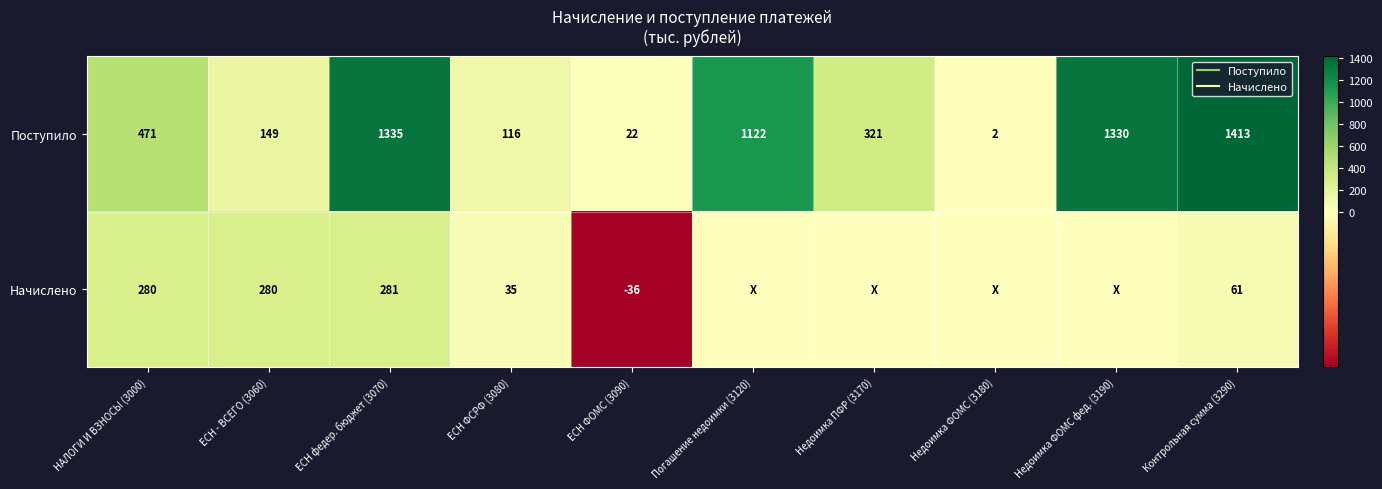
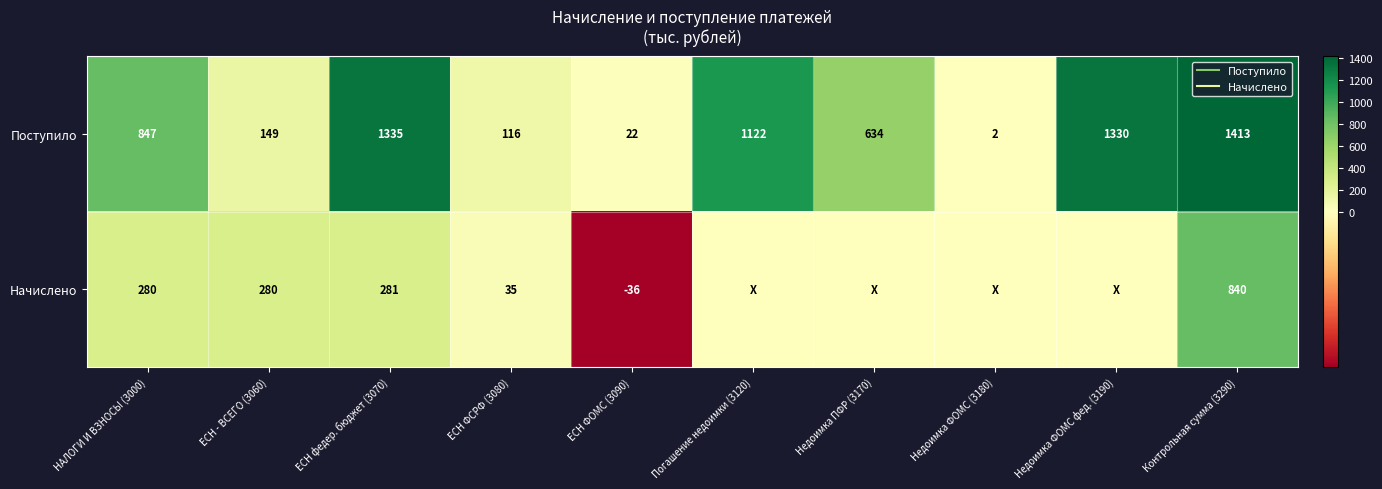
  {
    "Поступило": {
-     "НАЛОГИ И ВЗНОСЫ (3000)": 471,
+     "НАЛОГИ И ВЗНОСЫ (3000)": 847,
      "ЕСН - ВСЕГО (3060)": 149,
      "ЕСН федер. бюджет (3070)": 1335,
      "ЕСН ФСРФ (3080)": 116,
      "ЕСН ФОМС (3090)": 22,
      "Погашение недоимки (3120)": 1122,
-     "Недоимка ПФР (3170)": 321,
+     "Недоимка ПФР (3170)": 634,
      "Недоимка ФОМС (3180)": 2,
      "Недоимка ФОМС фед. (3190)": 1330,
      "Контрольная сумма (3290)": 1413
    },
    "Начислено": {
      "НАЛОГИ И ВЗНОСЫ (3000)": 280,
      "ЕСН - ВСЕГО (3060)": 280,
      "ЕСН федер. бюджет (3070)": 281,
      "ЕСН ФСРФ (3080)": 35,
      "ЕСН ФОМС (3090)": -36,
-     "Контрольная сумма (3290)": 61
+     "Контрольная сумма (3290)": 840
    }
  }
